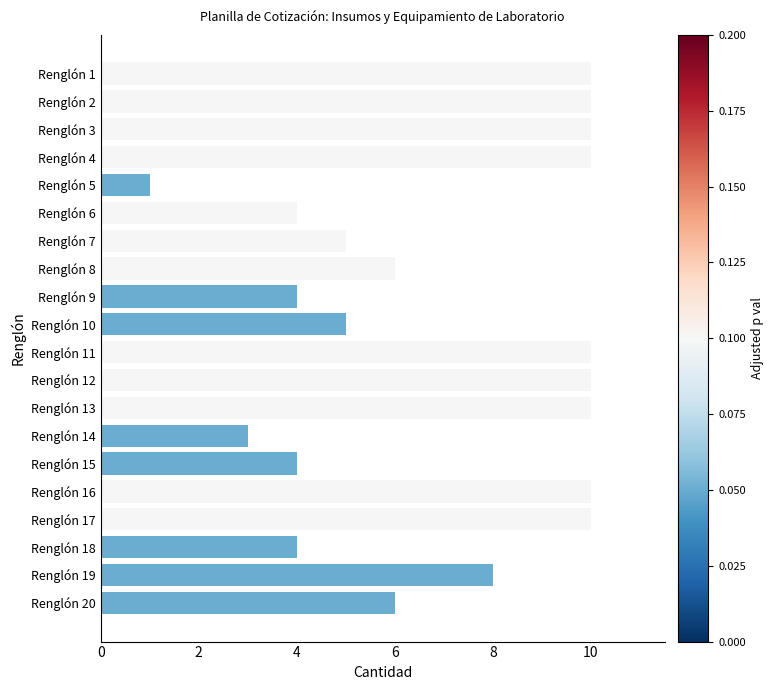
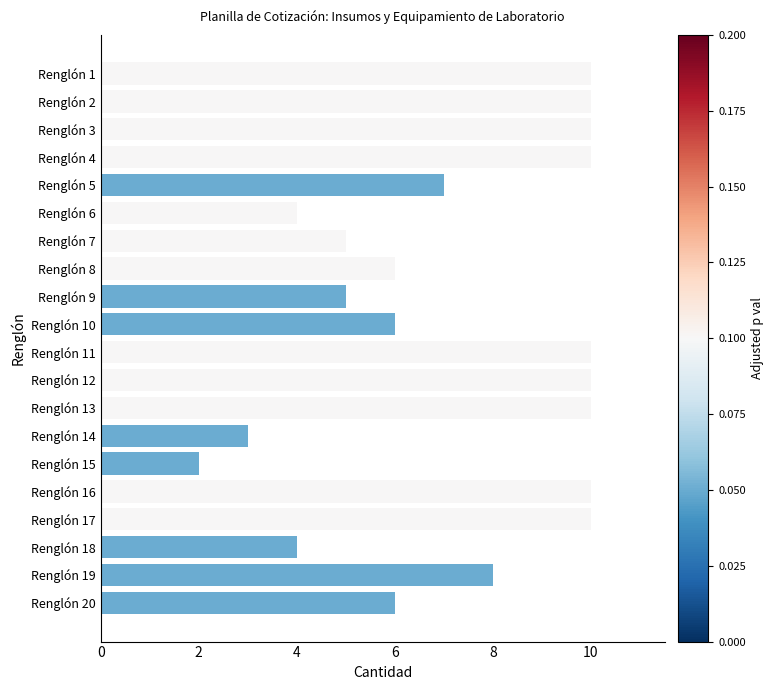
  {
    "Renglón 1": 10,
    "Renglón 2": 10,
    "Renglón 3": 10,
    "Renglón 4": 10,
-   "Renglón 5": 1,
+   "Renglón 5": 7,
    "Renglón 6": 4,
    "Renglón 7": 5,
    "Renglón 8": 6,
-   "Renglón 9": 4,
-   "Renglón 10": 5,
+   "Renglón 9": 5,
+   "Renglón 10": 6,
    "Renglón 11": 10,
    "Renglón 12": 10,
    "Renglón 13": 10,
    "Renglón 14": 3,
-   "Renglón 15": 4,
+   "Renglón 15": 2,
    "Renglón 16": 10,
    "Renglón 17": 10,
    "Renglón 18": 4,
    "Renglón 19": 8,
    "Renglón 20": 6
  }
